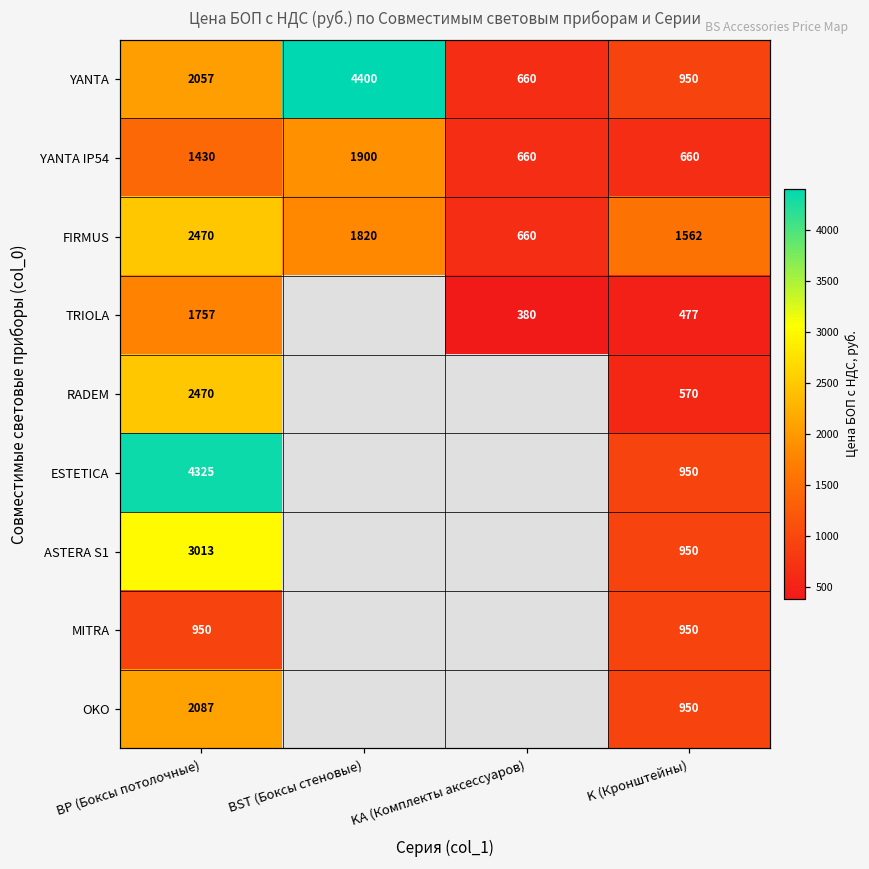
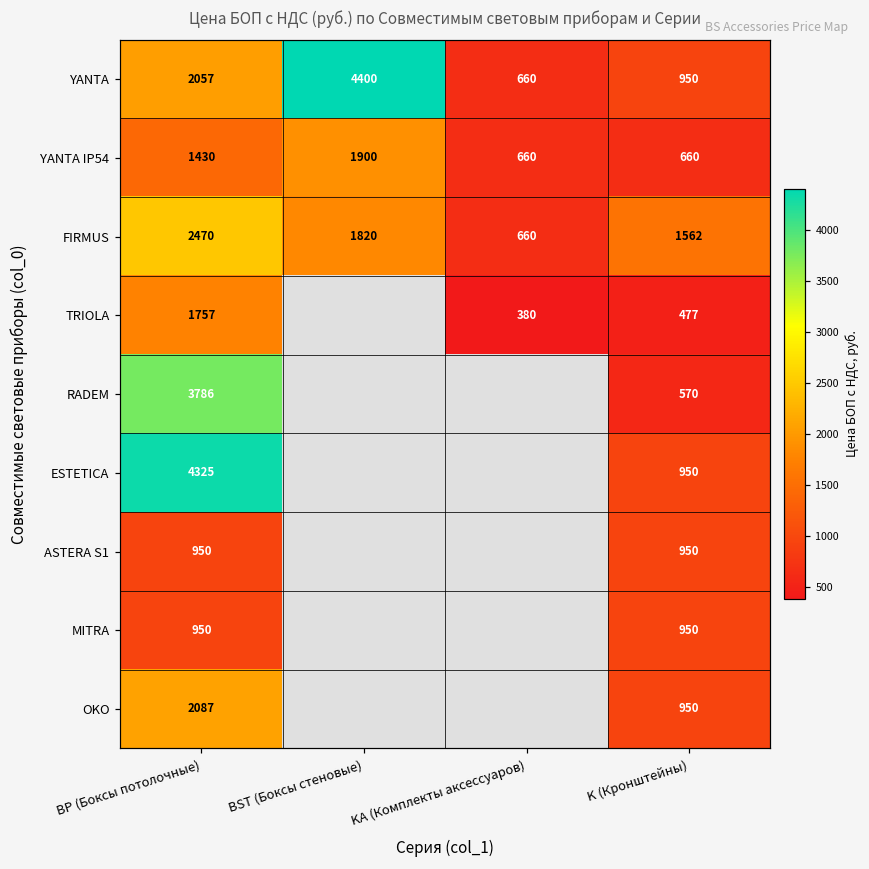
  {
    "YANTA": {
      "BP (Боксы потолочные)": 2057,
      "BST (Боксы стеновые)": 4400,
      "KA (Комплекты аксессуаров)": 660,
      "K (Кронштейны)": 950
    },
    "YANTA IP54": {
      "BP (Боксы потолочные)": 1430,
      "BST (Боксы стеновые)": 1900,
      "KA (Комплекты аксессуаров)": 660,
      "K (Кронштейны)": 660
    },
    "FIRMUS": {
      "BP (Боксы потолочные)": 2470,
      "BST (Боксы стеновые)": 1820,
      "KA (Комплекты аксессуаров)": 660,
      "K (Кронштейны)": 1562
    },
    "TRIOLA": {
      "BP (Боксы потолочные)": 1757,
      "KA (Комплекты аксессуаров)": 380,
      "K (Кронштейны)": 477
    },
    "RADEM": {
-     "BP (Боксы потолочные)": 2470,
+     "BP (Боксы потолочные)": 3786,
      "K (Кронштейны)": 570
    },
    "ESTETICA": {
      "BP (Боксы потолочные)": 4325,
      "K (Кронштейны)": 950
    },
    "ASTERA S1": {
-     "BP (Боксы потолочные)": 3013,
+     "BP (Боксы потолочные)": 950,
      "K (Кронштейны)": 950
    },
    "MITRA": {
      "BP (Боксы потолочные)": 950,
      "K (Кронштейны)": 950
    },
    "OKO": {
      "BP (Боксы потолочные)": 2087,
      "K (Кронштейны)": 950
    }
  }
